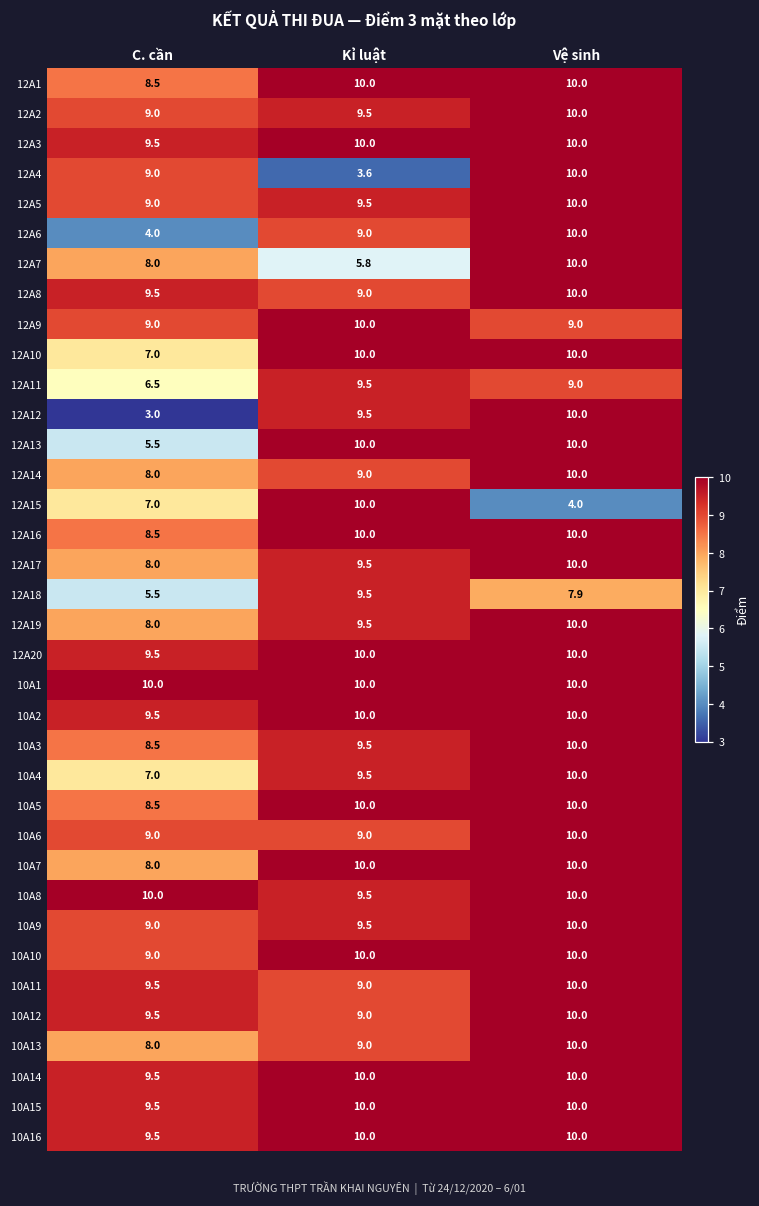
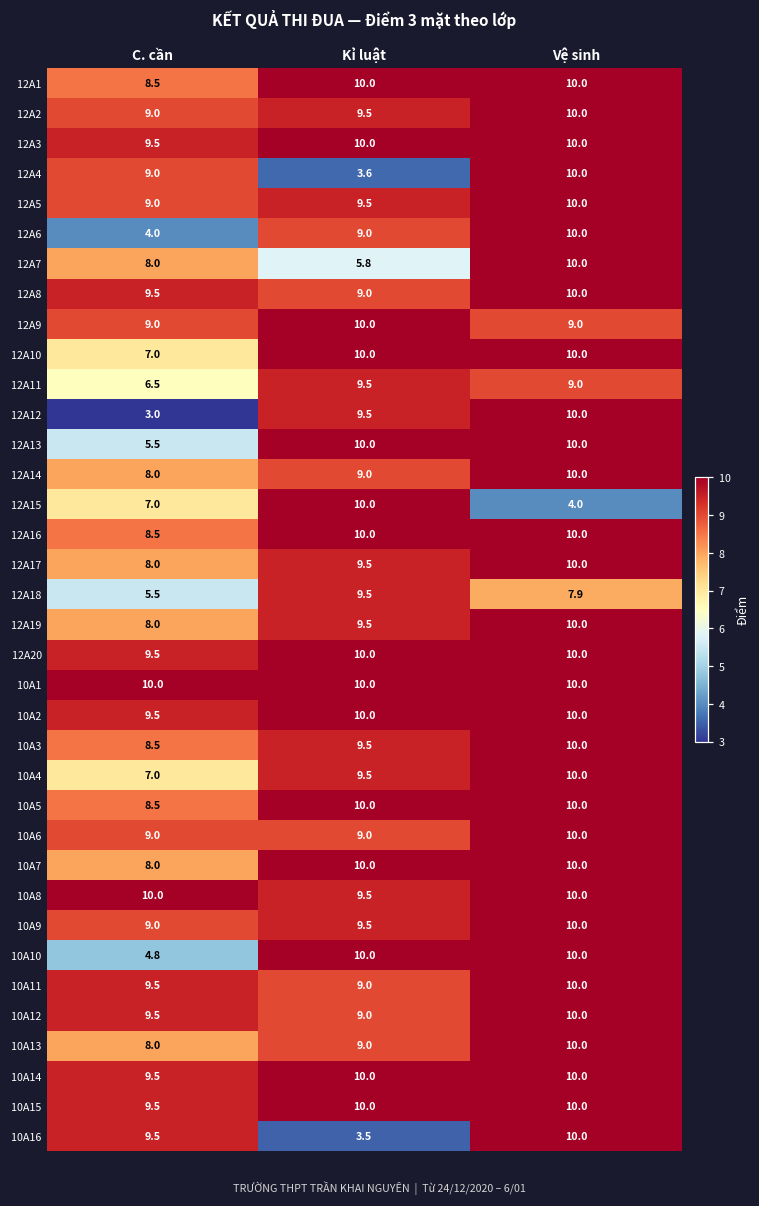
  {
    "12A1": {
      "C. cần": 8.5,
      "Kỉ luật": 10.0,
      "Vệ sinh": 10.0
    },
    "12A2": {
      "C. cần": 9.0,
      "Kỉ luật": 9.5,
      "Vệ sinh": 10.0
    },
    "12A3": {
      "C. cần": 9.5,
      "Kỉ luật": 10.0,
      "Vệ sinh": 10.0
    },
    "12A4": {
      "C. cần": 9.0,
      "Kỉ luật": 3.6,
      "Vệ sinh": 10.0
    },
    "12A5": {
      "C. cần": 9.0,
      "Kỉ luật": 9.5,
      "Vệ sinh": 10.0
    },
    "12A6": {
      "C. cần": 4.0,
      "Kỉ luật": 9.0,
      "Vệ sinh": 10.0
    },
    "12A7": {
      "C. cần": 8.0,
      "Kỉ luật": 5.8,
      "Vệ sinh": 10.0
    },
    "12A8": {
      "C. cần": 9.5,
      "Kỉ luật": 9.0,
      "Vệ sinh": 10.0
    },
    "12A9": {
      "C. cần": 9.0,
      "Kỉ luật": 10.0,
      "Vệ sinh": 9.0
    },
    "12A10": {
      "C. cần": 7.0,
      "Kỉ luật": 10.0,
      "Vệ sinh": 10.0
    },
    "12A11": {
      "C. cần": 6.5,
      "Kỉ luật": 9.5,
      "Vệ sinh": 9.0
    },
    "12A12": {
      "C. cần": 3.0,
      "Kỉ luật": 9.5,
      "Vệ sinh": 10.0
    },
    "12A13": {
      "C. cần": 5.5,
      "Kỉ luật": 10.0,
      "Vệ sinh": 10.0
    },
    "12A14": {
      "C. cần": 8.0,
      "Kỉ luật": 9.0,
      "Vệ sinh": 10.0
    },
    "12A15": {
      "C. cần": 7.0,
      "Kỉ luật": 10.0,
      "Vệ sinh": 4.0
    },
    "12A16": {
      "C. cần": 8.5,
      "Kỉ luật": 10.0,
      "Vệ sinh": 10.0
    },
    "12A17": {
      "C. cần": 8.0,
      "Kỉ luật": 9.5,
      "Vệ sinh": 10.0
    },
    "12A18": {
      "C. cần": 5.5,
      "Kỉ luật": 9.5,
      "Vệ sinh": 7.9
    },
    "12A19": {
      "C. cần": 8.0,
      "Kỉ luật": 9.5,
      "Vệ sinh": 10.0
    },
    "12A20": {
      "C. cần": 9.5,
      "Kỉ luật": 10.0,
      "Vệ sinh": 10.0
    },
    "10A1": {
      "C. cần": 10.0,
      "Kỉ luật": 10.0,
      "Vệ sinh": 10.0
    },
    "10A2": {
      "C. cần": 9.5,
      "Kỉ luật": 10.0,
      "Vệ sinh": 10.0
    },
    "10A3": {
      "C. cần": 8.5,
      "Kỉ luật": 9.5,
      "Vệ sinh": 10.0
    },
    "10A4": {
      "C. cần": 7.0,
      "Kỉ luật": 9.5,
      "Vệ sinh": 10.0
    },
    "10A5": {
      "C. cần": 8.5,
      "Kỉ luật": 10.0,
      "Vệ sinh": 10.0
    },
    "10A6": {
      "C. cần": 9.0,
      "Kỉ luật": 9.0,
      "Vệ sinh": 10.0
    },
    "10A7": {
      "C. cần": 8.0,
      "Kỉ luật": 10.0,
      "Vệ sinh": 10.0
    },
    "10A8": {
      "C. cần": 10.0,
      "Kỉ luật": 9.5,
      "Vệ sinh": 10.0
    },
    "10A9": {
      "C. cần": 9.0,
      "Kỉ luật": 9.5,
      "Vệ sinh": 10.0
    },
    "10A10": {
-     "C. cần": 9.0,
+     "C. cần": 4.8,
      "Kỉ luật": 10.0,
      "Vệ sinh": 10.0
    },
    "10A11": {
      "C. cần": 9.5,
      "Kỉ luật": 9.0,
      "Vệ sinh": 10.0
    },
    "10A12": {
      "C. cần": 9.5,
      "Kỉ luật": 9.0,
      "Vệ sinh": 10.0
    },
    "10A13": {
      "C. cần": 8.0,
      "Kỉ luật": 9.0,
      "Vệ sinh": 10.0
    },
    "10A14": {
      "C. cần": 9.5,
      "Kỉ luật": 10.0,
      "Vệ sinh": 10.0
    },
    "10A15": {
      "C. cần": 9.5,
      "Kỉ luật": 10.0,
      "Vệ sinh": 10.0
    },
    "10A16": {
      "C. cần": 9.5,
-     "Kỉ luật": 10.0,
+     "Kỉ luật": 3.5,
      "Vệ sinh": 10.0
    }
  }
